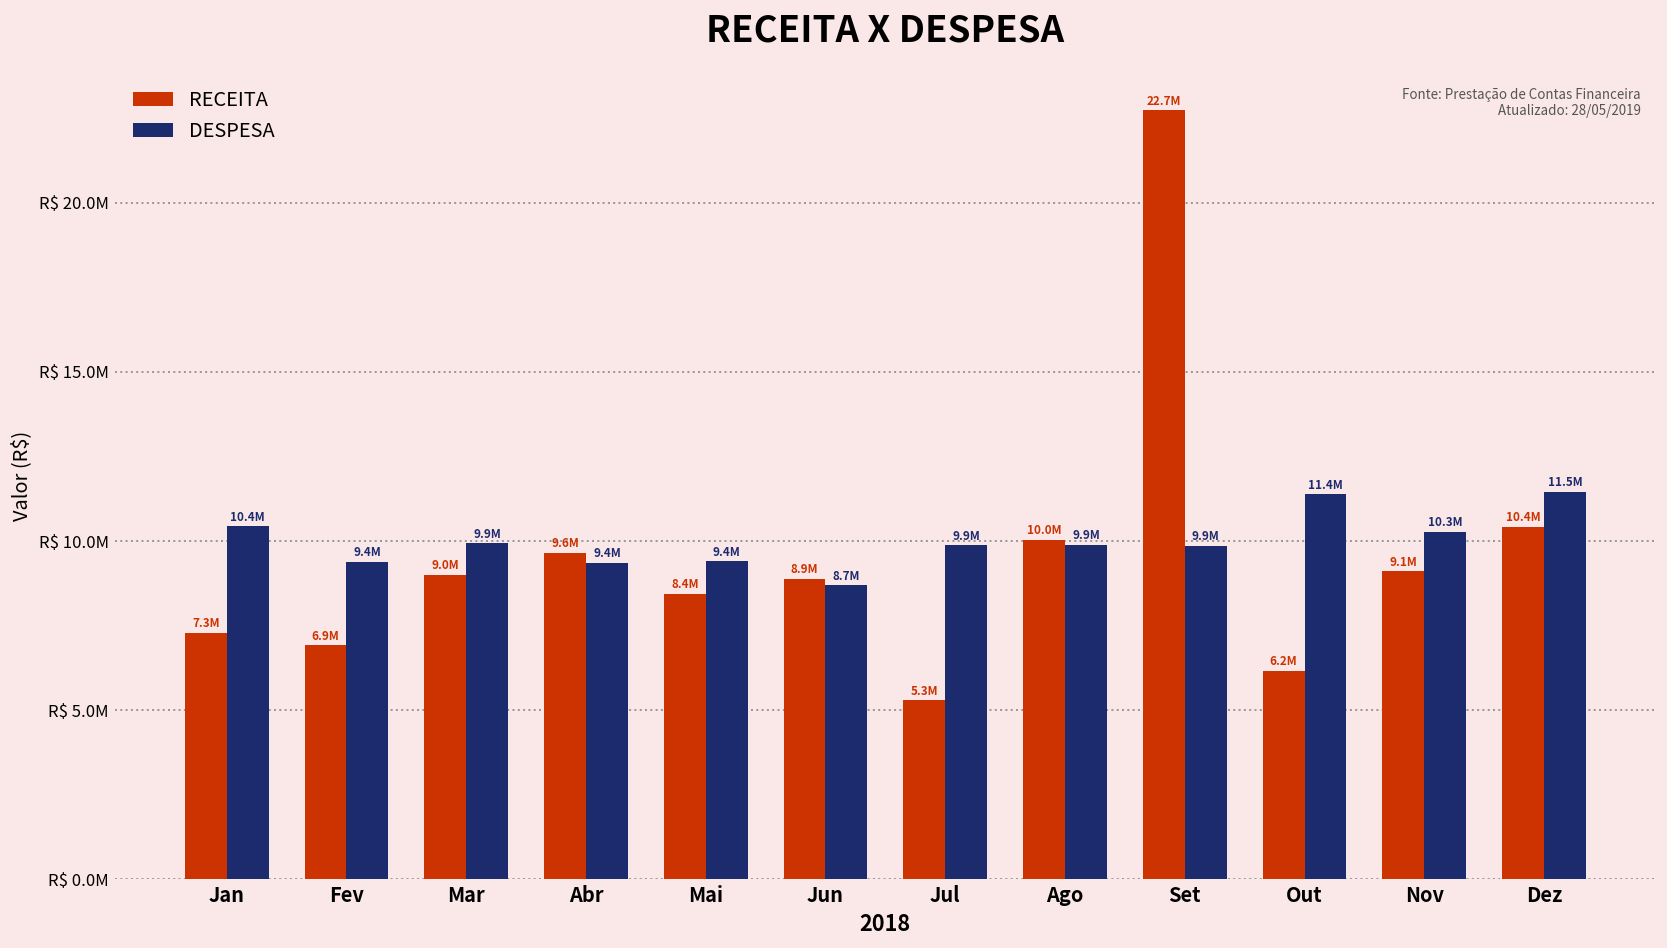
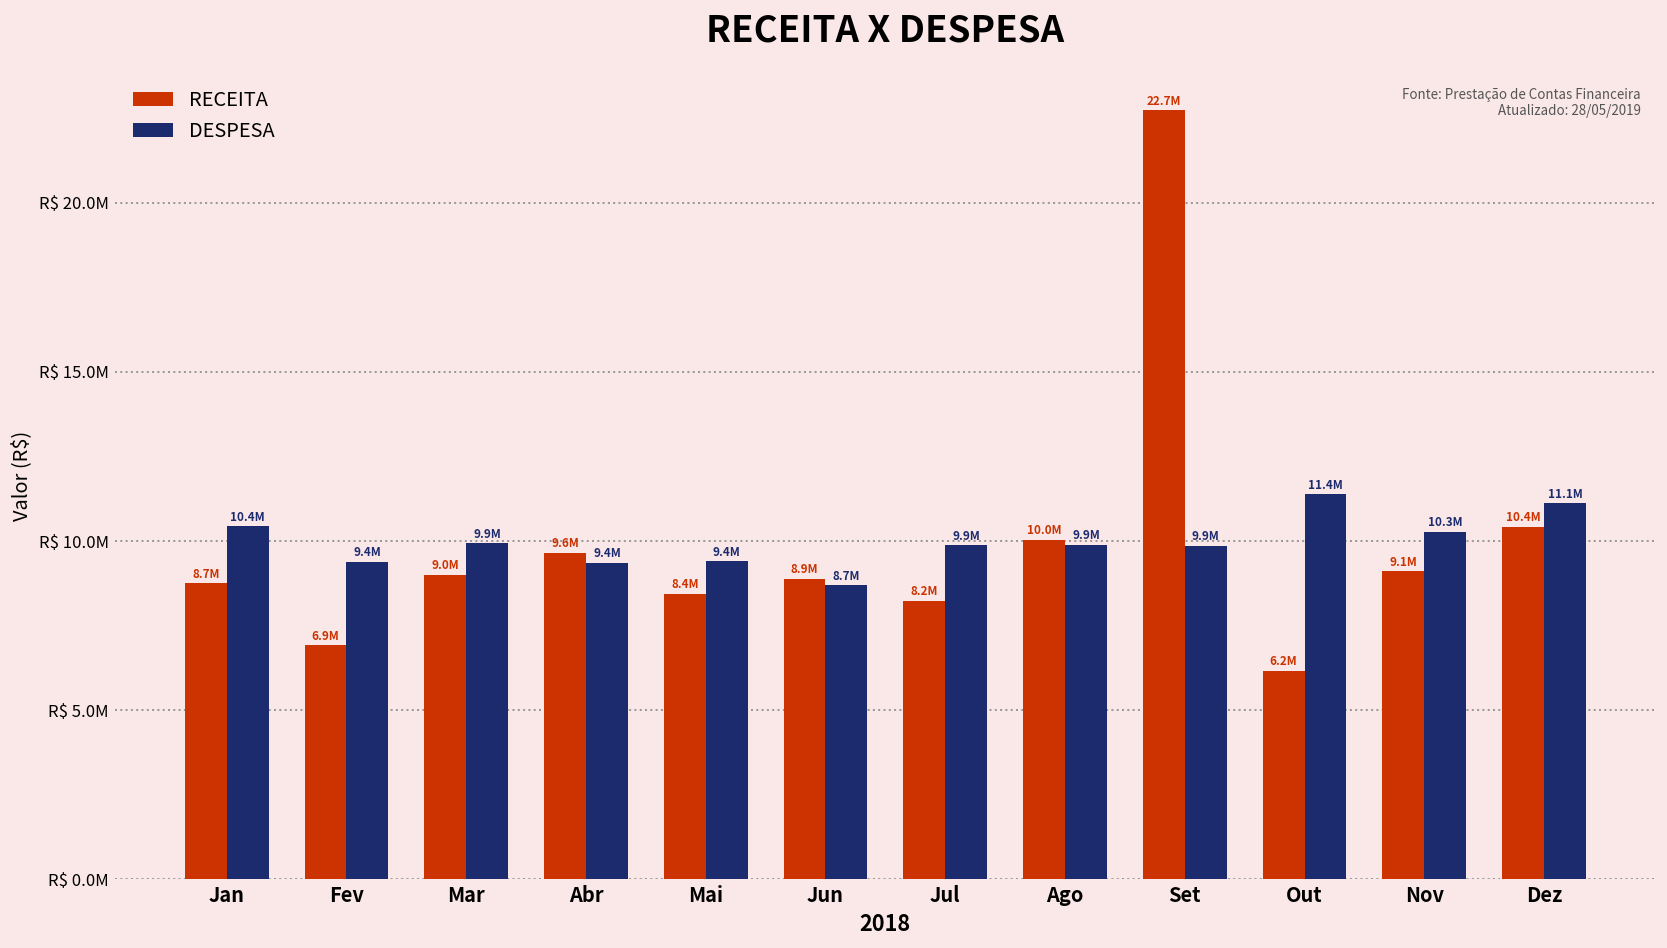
  {
    "RECEITA": {
-     "Jan": "7.3M",
+     "Jan": "8.7M",
      "Fev": "6.9M",
      "Mar": "9.0M",
      "Abr": "9.6M",
      "Mai": "8.4M",
      "Jun": "8.9M",
-     "Jul": "5.3M",
+     "Jul": "8.2M",
      "Ago": "10.0M",
      "Set": "22.7M",
      "Out": "6.2M",
      "Nov": "9.1M",
      "Dez": "10.4M"
    },
    "DESPESA": {
      "Jan": "10.4M",
      "Fev": "9.4M",
      "Mar": "9.9M",
      "Abr": "9.4M",
      "Mai": "9.4M",
      "Jun": "8.7M",
      "Jul": "9.9M",
      "Ago": "9.9M",
      "Set": "9.9M",
      "Out": "11.4M",
      "Nov": "10.3M",
-     "Dez": "11.5M"
+     "Dez": "11.1M"
    }
  }
